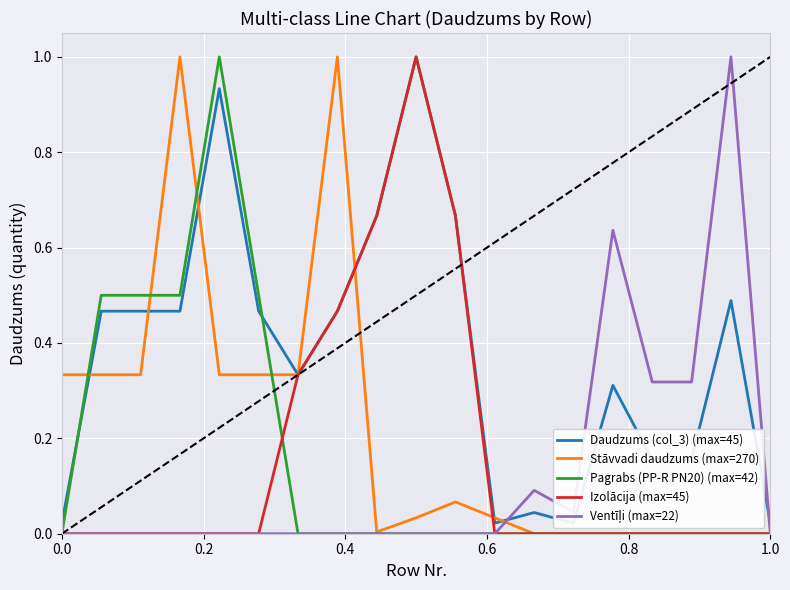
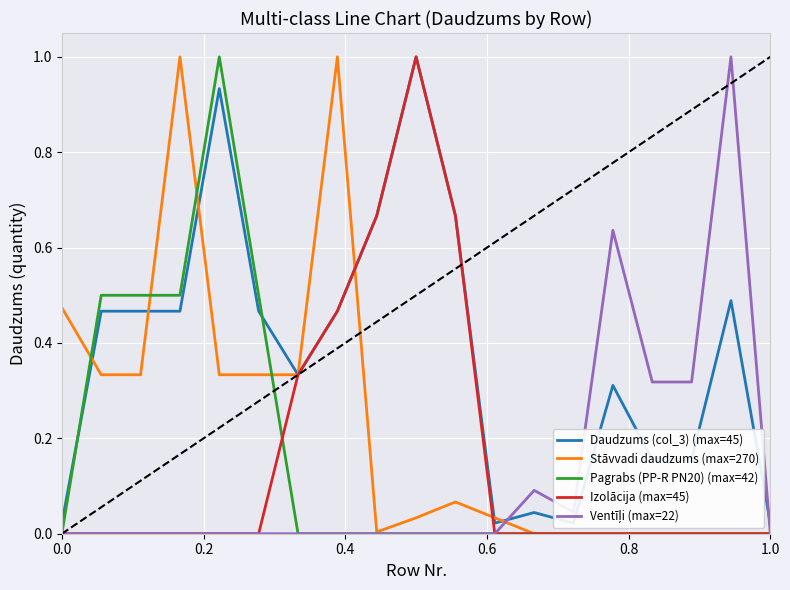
  {
    "Daudzums (col_3) (max=45)": {
      "0.0": 0.02,
      "1.0": 0.02
    },
    "Stāvvadi daudzums (max=270)": {
-     "0.0": 0.33
+     "0.0": 0.47
    }
  }
